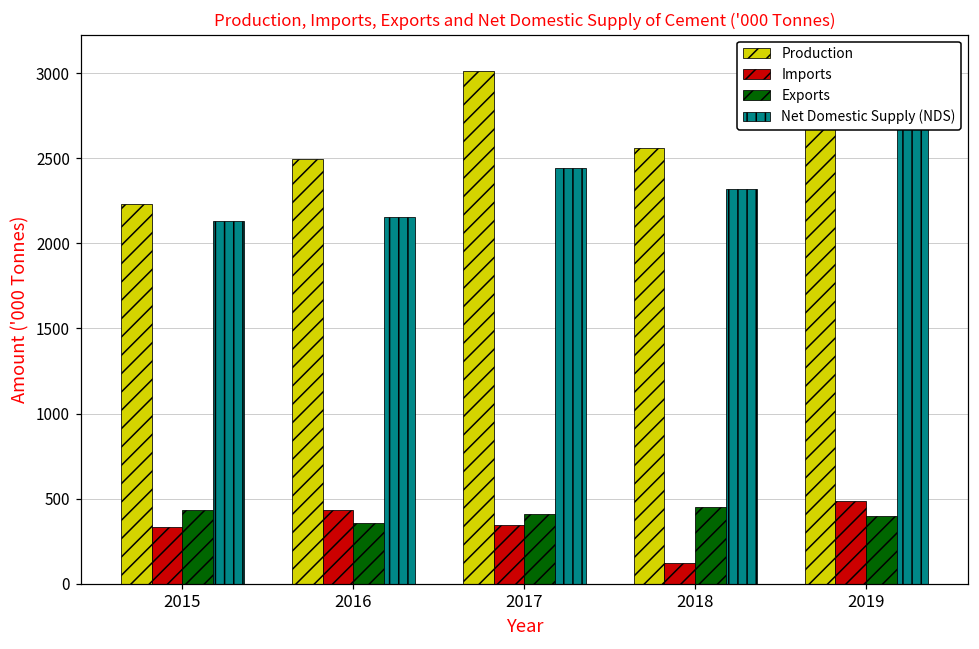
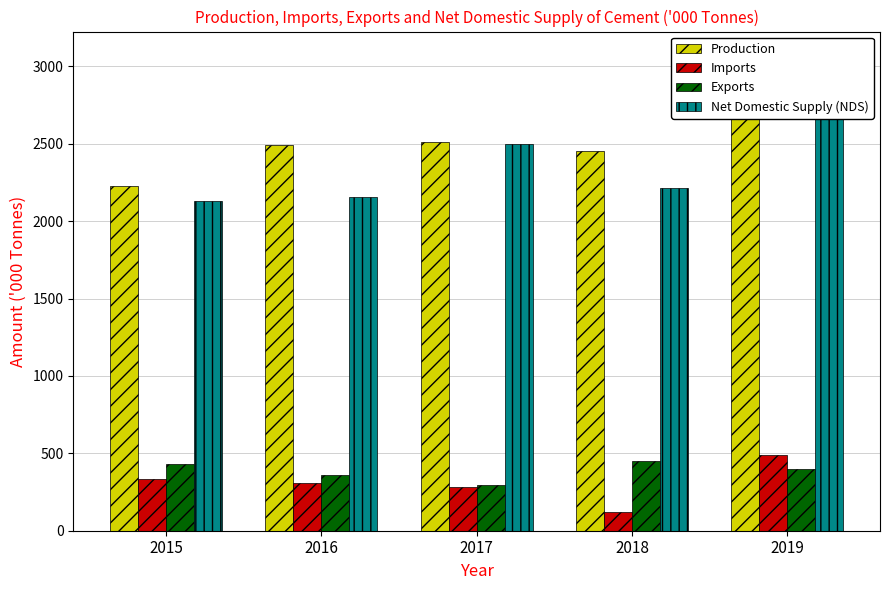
  {
    "Production": {
      "2015": 2230,
      "2016": 2490,
-     "2017": 3010,
-     "2018": 2560
+     "2017": 2510,
+     "2018": 2450
    },
    "Imports": {
      "2015": 340,
-     "2016": 430,
-     "2017": 340,
+     "2016": 310,
+     "2017": 280,
      "2018": 120,
      "2019": 490
    },
    "Exports": {
      "2015": 430,
      "2016": 360,
-     "2017": 410,
+     "2017": 300,
      "2018": 450,
      "2019": 400
    },
    "Net Domestic Supply (NDS)": {
      "2015": 2130,
      "2016": 2150,
-     "2017": 2450,
-     "2018": 2320
+     "2017": 2500,
+     "2018": 2220
    }
  }
